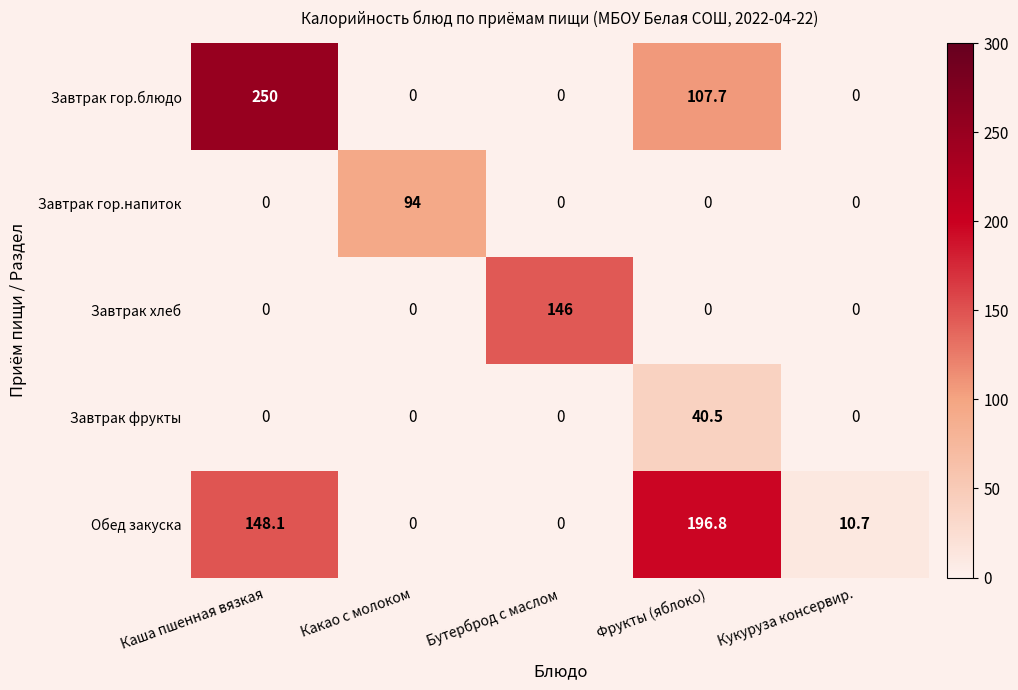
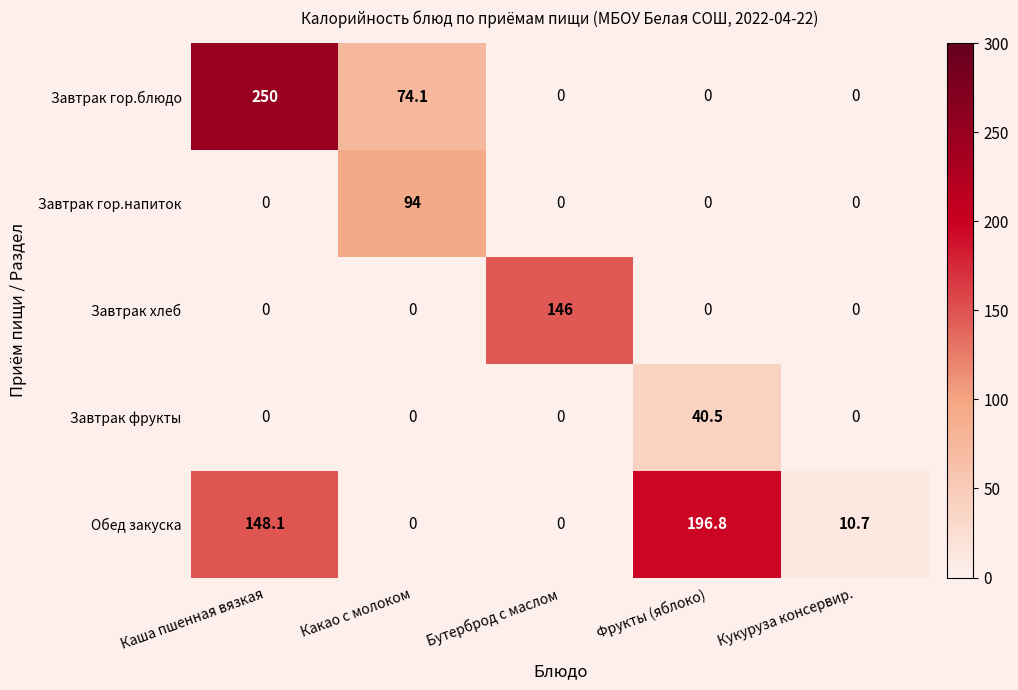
  {
    "Завтрак гор.блюдо": {
      "Каша пшенная вязкая": 250,
-     "Какао с молоком": 0,
+     "Какао с молоком": 74.1,
      "Бутерброд с маслом": 0,
-     "Фрукты (яблоко)": 107.7,
+     "Фрукты (яблоко)": 0,
      "Кукуруза консервир.": 0
    },
    "Завтрак гор.напиток": {
      "Каша пшенная вязкая": 0,
      "Какао с молоком": 94,
      "Бутерброд с маслом": 0,
      "Фрукты (яблоко)": 0,
      "Кукуруза консервир.": 0
    },
    "Завтрак хлеб": {
      "Каша пшенная вязкая": 0,
      "Какао с молоком": 0,
      "Бутерброд с маслом": 146,
      "Фрукты (яблоко)": 0,
      "Кукуруза консервир.": 0
    },
    "Завтрак фрукты": {
      "Каша пшенная вязкая": 0,
      "Какао с молоком": 0,
      "Бутерброд с маслом": 0,
      "Фрукты (яблоко)": 40.5,
      "Кукуруза консервир.": 0
    },
    "Обед закуска": {
      "Каша пшенная вязкая": 148.1,
      "Какао с молоком": 0,
      "Бутерброд с маслом": 0,
      "Фрукты (яблоко)": 196.8,
      "Кукуруза консервир.": 10.7
    }
  }
